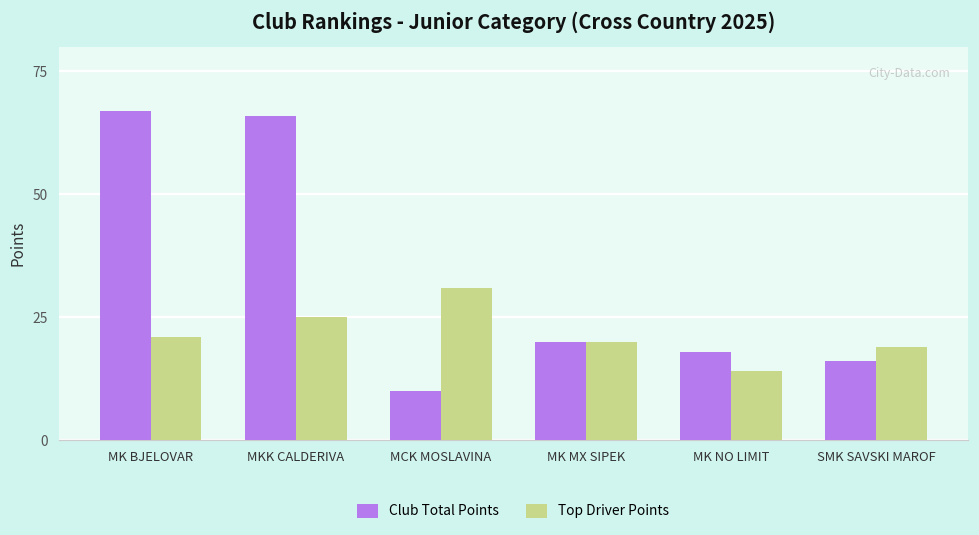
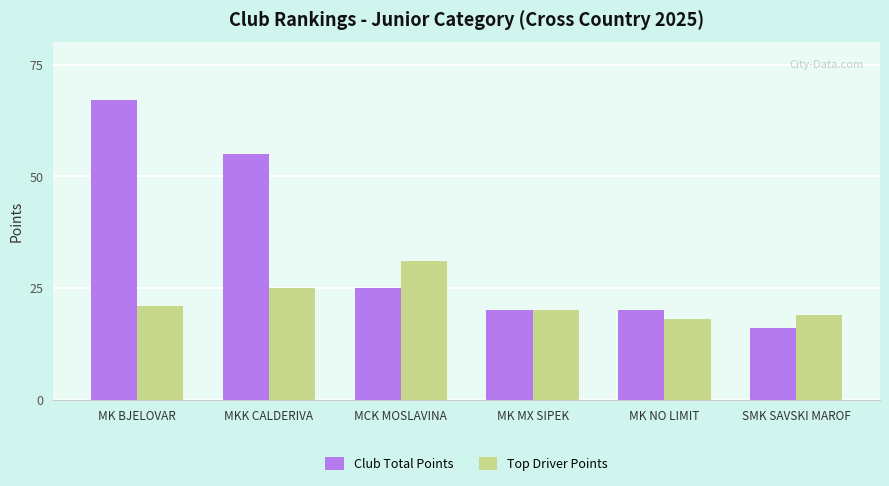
  {
    "Club Total Points": {
      "MK BJELOVAR": 67,
-     "MKK CALDERIVA": 66,
-     "MCK MOSLAVINA": 10,
+     "MKK CALDERIVA": 55,
+     "MCK MOSLAVINA": 25,
      "MK MX SIPEK": 20,
-     "MK NO LIMIT": 18,
+     "MK NO LIMIT": 20,
      "SMK SAVSKI MAROF": 16
    },
    "Top Driver Points": {
      "MK BJELOVAR": 21,
      "MKK CALDERIVA": 25,
      "MCK MOSLAVINA": 31,
      "MK MX SIPEK": 20,
-     "MK NO LIMIT": 14,
+     "MK NO LIMIT": 18,
      "SMK SAVSKI MAROF": 19
    }
  }
